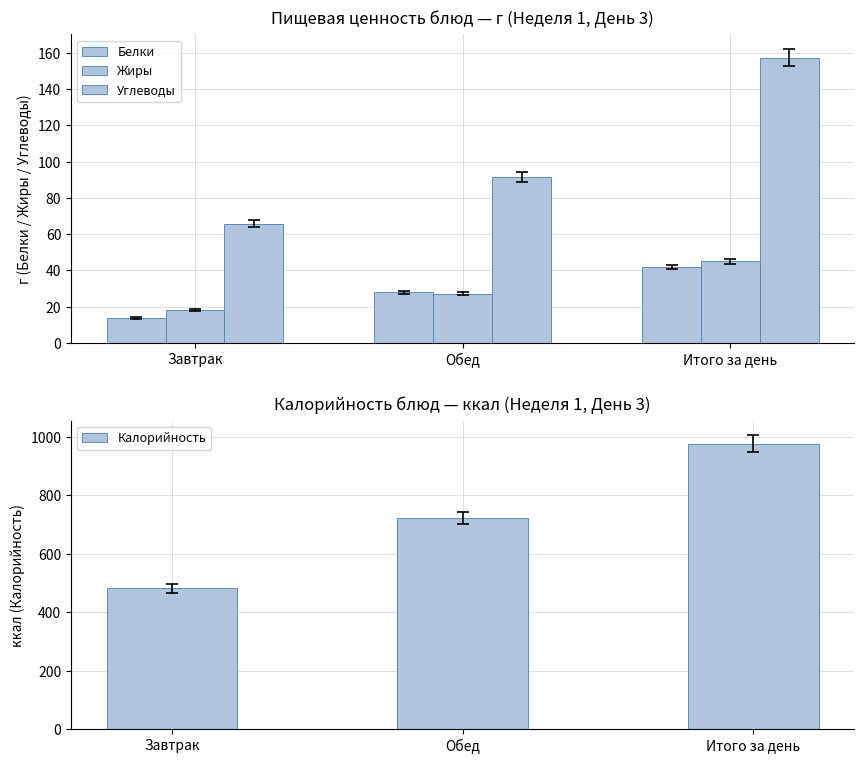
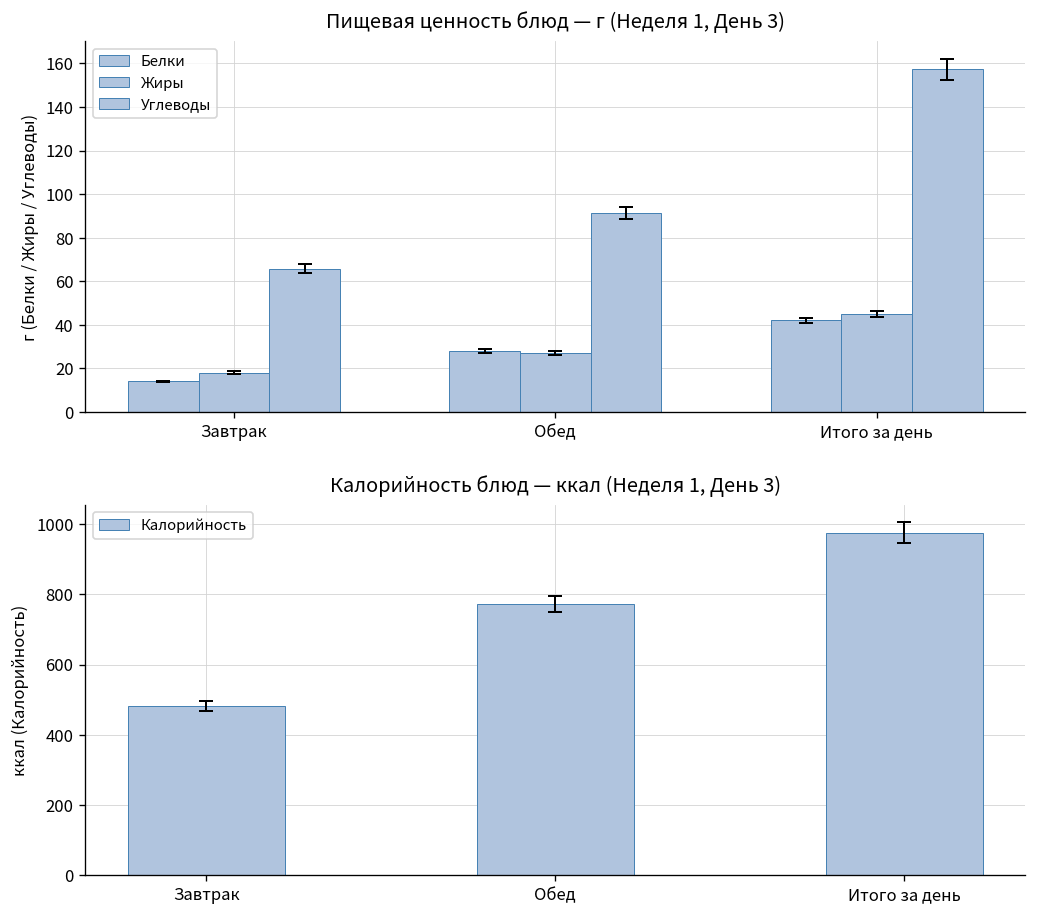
  {
    "Калорийность блюд — ккал (Неделя 1, День 3)": {
      "Калорийность": {
        "Завтрак": 480,
-       "Обед": 720,
+       "Обед": 770,
        "Итого за день": 980
      }
    }
  }
